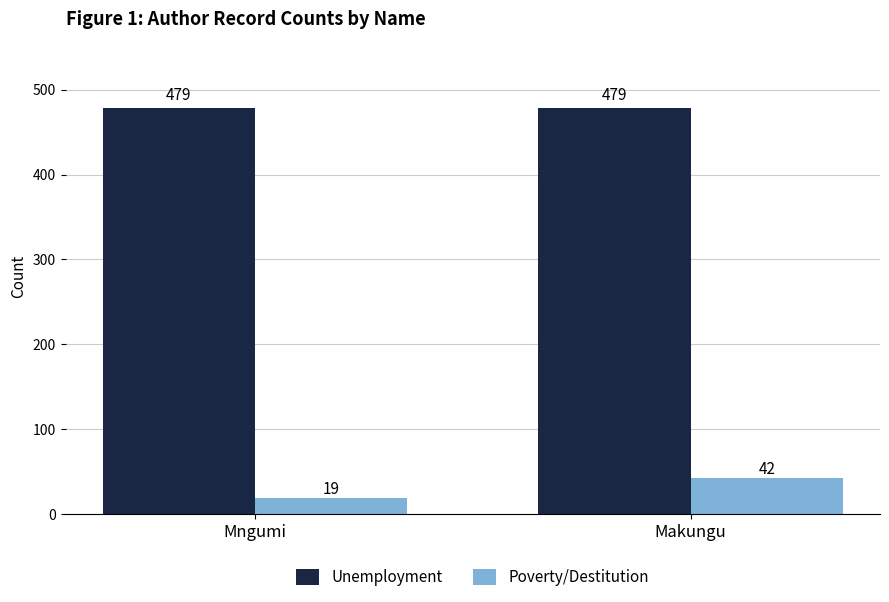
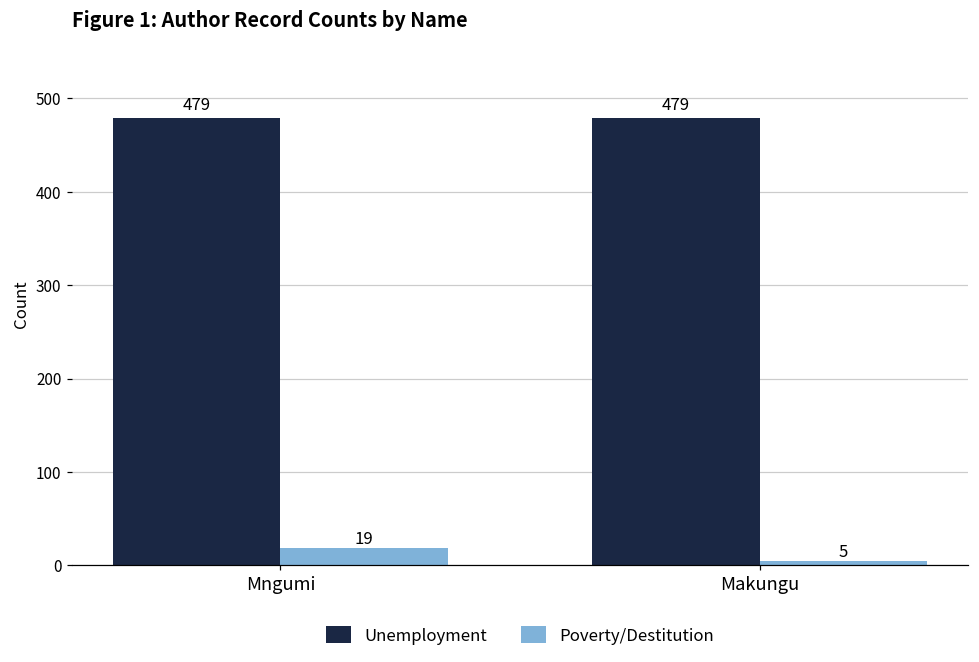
  {
    "Unemployment": {
      "Mngumi": 479,
      "Makungu": 479
    },
    "Poverty/Destitution": {
      "Mngumi": 19,
-     "Makungu": 42
+     "Makungu": 5
    }
  }
